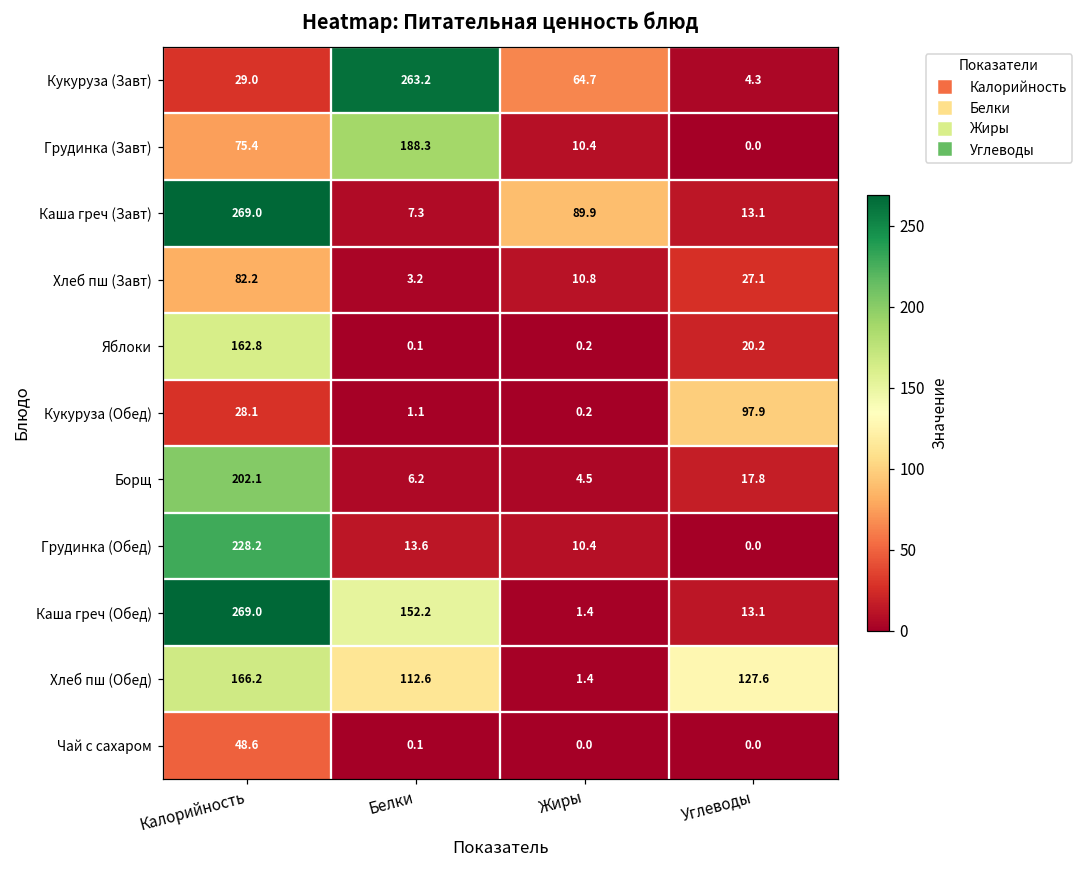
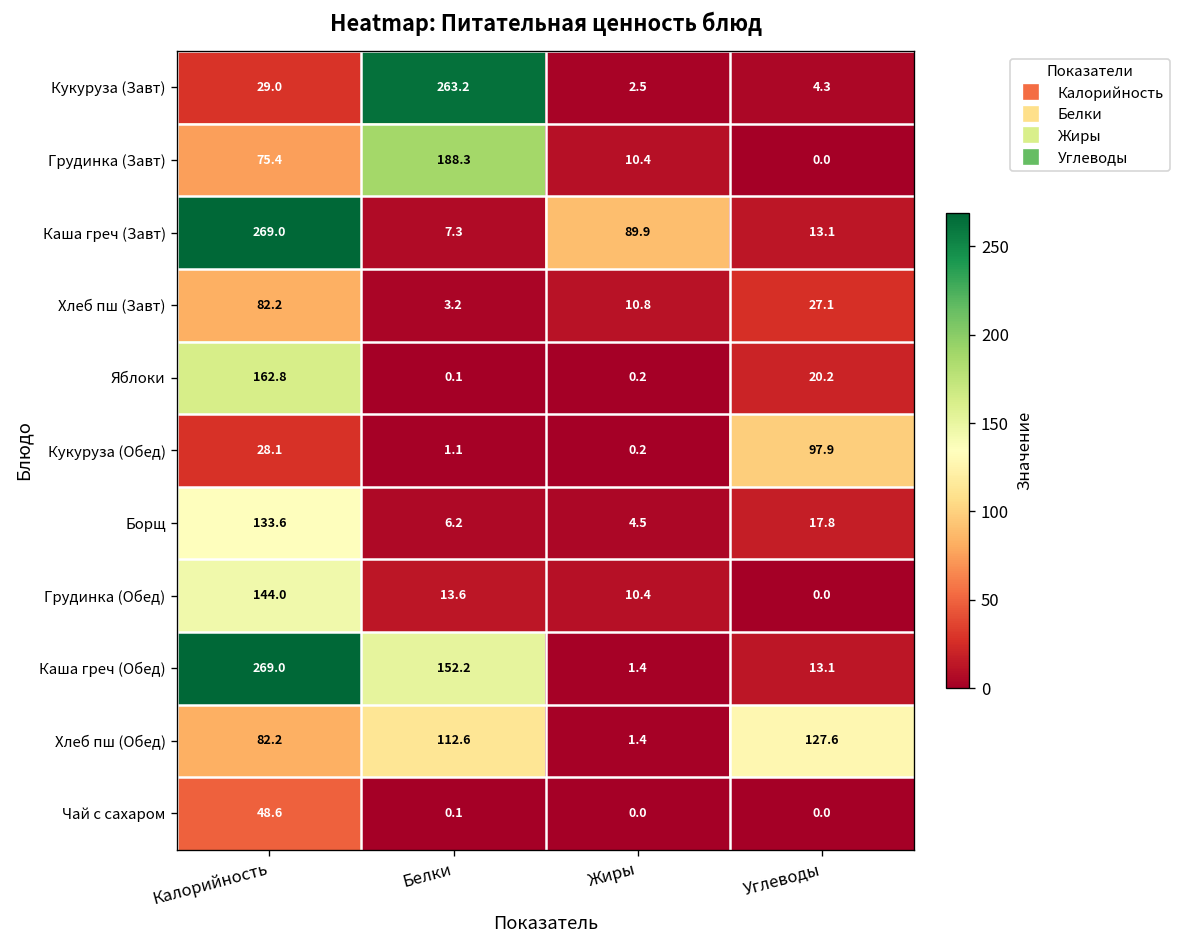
  {
    "Кукуруза (Завт)": {
      "Калорийность": 29.0,
      "Белки": 263.2,
-     "Жиры": 64.7,
+     "Жиры": 2.5,
      "Углеводы": 4.3
    },
    "Грудинка (Завт)": {
      "Калорийность": 75.4,
      "Белки": 188.3,
      "Жиры": 10.4,
      "Углеводы": 0.0
    },
    "Каша греч (Завт)": {
      "Калорийность": 269.0,
      "Белки": 7.3,
      "Жиры": 89.9,
      "Углеводы": 13.1
    },
    "Хлеб пш (Завт)": {
      "Калорийность": 82.2,
      "Белки": 3.2,
      "Жиры": 10.8,
      "Углеводы": 27.1
    },
    "Яблоки": {
      "Калорийность": 162.8,
      "Белки": 0.1,
      "Жиры": 0.2,
      "Углеводы": 20.2
    },
    "Кукуруза (Обед)": {
      "Калорийность": 28.1,
      "Белки": 1.1,
      "Жиры": 0.2,
      "Углеводы": 97.9
    },
    "Борщ": {
-     "Калорийность": 202.1,
+     "Калорийность": 133.6,
      "Белки": 6.2,
      "Жиры": 4.5,
      "Углеводы": 17.8
    },
    "Грудинка (Обед)": {
-     "Калорийность": 228.2,
+     "Калорийность": 144.0,
      "Белки": 13.6,
      "Жиры": 10.4,
      "Углеводы": 0.0
    },
    "Каша греч (Обед)": {
      "Калорийность": 269.0,
      "Белки": 152.2,
      "Жиры": 1.4,
      "Углеводы": 13.1
    },
    "Хлеб пш (Обед)": {
-     "Калорийность": 166.2,
+     "Калорийность": 82.2,
      "Белки": 112.6,
      "Жиры": 1.4,
      "Углеводы": 127.6
    },
    "Чай с сахаром": {
      "Калорийность": 48.6,
      "Белки": 0.1,
      "Жиры": 0.0,
      "Углеводы": 0.0
    }
  }
